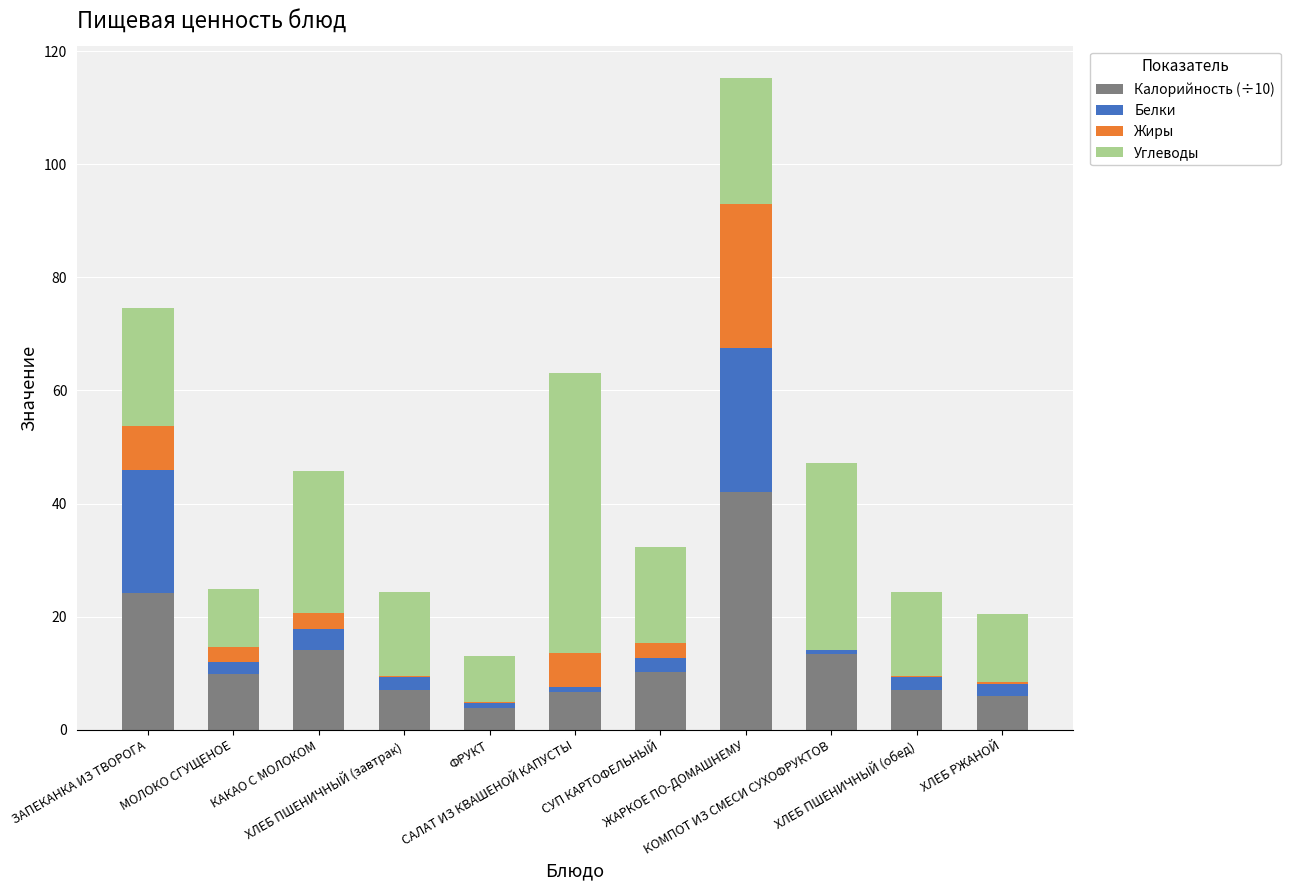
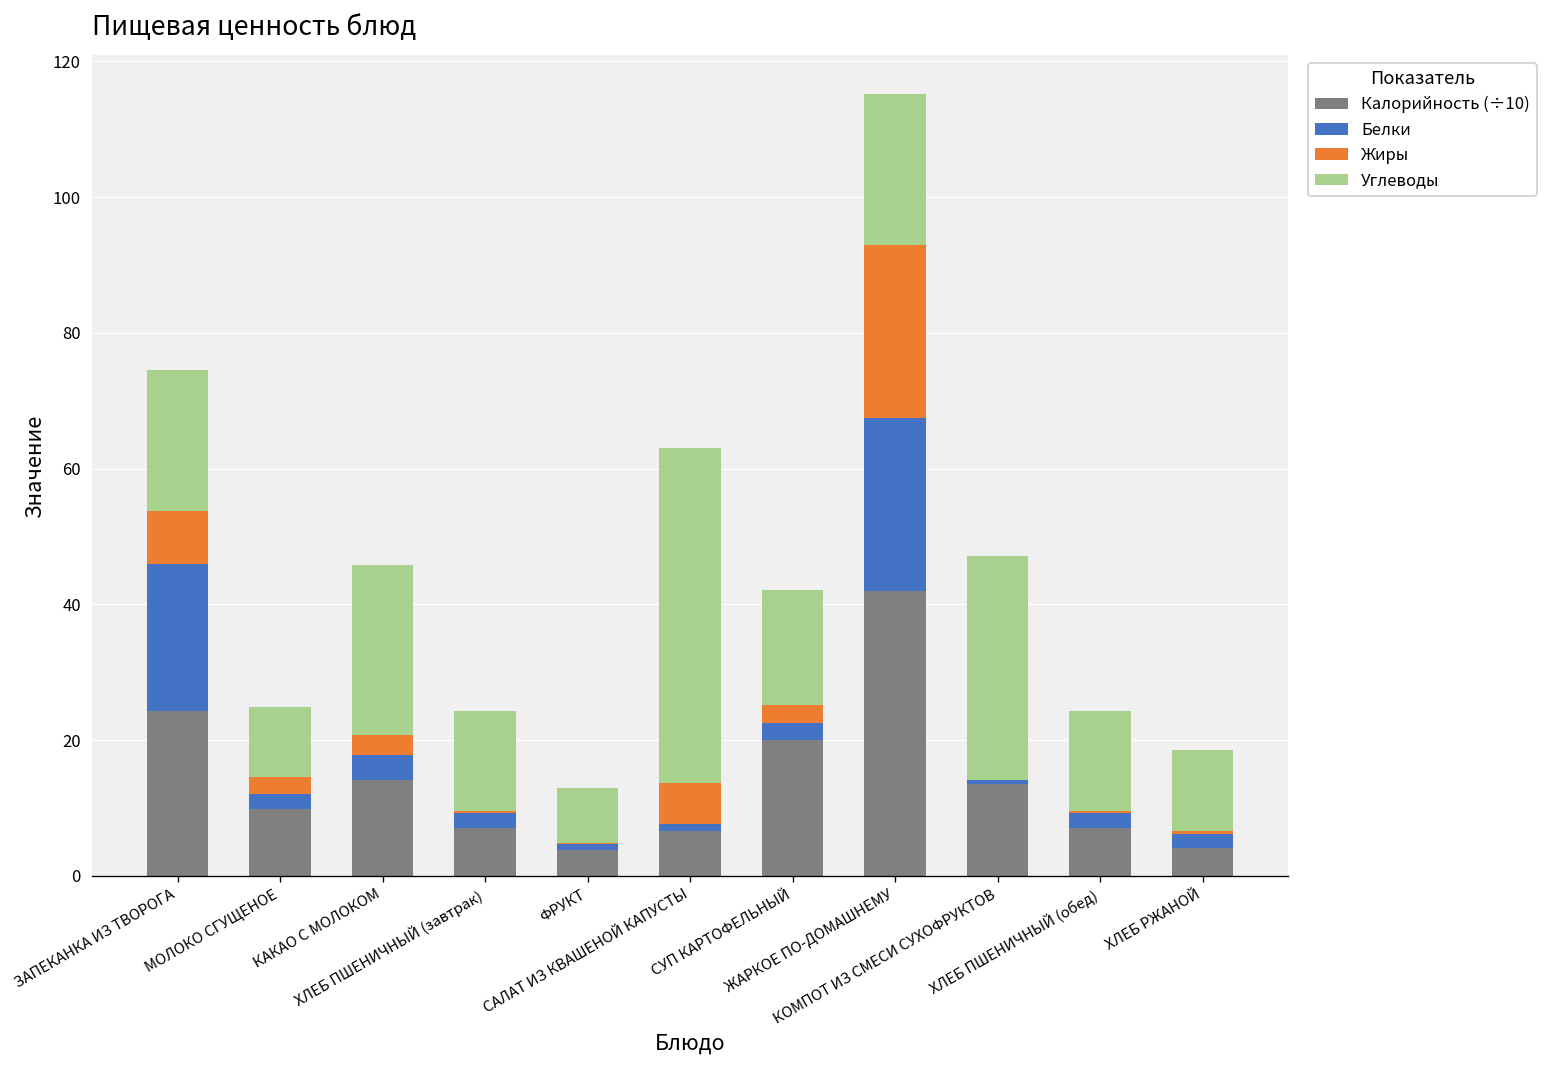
  {
    "Калорийность (÷10)": {
      "ЗАПЕКАНКА ИЗ ТВОРОГА": 24,
      "МОЛОКО СГУЩЕНОЕ": 10,
      "КАКАО С МОЛОКОМ": 14,
      "ХЛЕБ ПШЕНИЧНЫЙ (завтрак)": 7,
      "ФРУКТ": 4,
      "САЛАТ ИЗ КВАШЕНОЙ КАПУСТЫ": 7,
-     "СУП КАРТОФЕЛЬНЫЙ": 10,
+     "СУП КАРТОФЕЛЬНЫЙ": 20,
      "ЖАРКОЕ ПО-ДОМАШНЕМУ": 42,
      "КОМПОТ ИЗ СМЕСИ СУХОФРУКТОВ": 13,
      "ХЛЕБ ПШЕНИЧНЫЙ (обед)": 7,
-     "ХЛЕБ РЖАНОЙ": 6
+     "ХЛЕБ РЖАНОЙ": 4
    },
    "Белки": {
      "ЗАПЕКАНКА ИЗ ТВОРОГА": 22,
      "МОЛОКО СГУЩЕНОЕ": 2,
      "КАКАО С МОЛОКОМ": 4,
      "ХЛЕБ ПШЕНИЧНЫЙ (завтрак)": 2,
      "ФРУКТ": 1,
      "САЛАТ ИЗ КВАШЕНОЙ КАПУСТЫ": 1,
      "СУП КАРТОФЕЛЬНЫЙ": 2,
      "ЖАРКОЕ ПО-ДОМАШНЕМУ": 25,
      "КОМПОТ ИЗ СМЕСИ СУХОФРУКТОВ": 1,
      "ХЛЕБ ПШЕНИЧНЫЙ (обед)": 2,
      "ХЛЕБ РЖАНОЙ": 2
    },
    "Жиры": {
      "ЗАПЕКАНКА ИЗ ТВОРОГА": 8,
      "МОЛОКО СГУЩЕНОЕ": 3,
      "КАКАО С МОЛОКОМ": 3,
      "САЛАТ ИЗ КВАШЕНОЙ КАПУСТЫ": 6,
      "СУП КАРТОФЕЛЬНЫЙ": 3,
      "ЖАРКОЕ ПО-ДОМАШНЕМУ": 25
    },
    "Углеводы": {
      "ЗАПЕКАНКА ИЗ ТВОРОГА": 21,
      "МОЛОКО СГУЩЕНОЕ": 10,
      "КАКАО С МОЛОКОМ": 25,
      "ХЛЕБ ПШЕНИЧНЫЙ (завтрак)": 15,
      "ФРУКТ": 8,
      "САЛАТ ИЗ КВАШЕНОЙ КАПУСТЫ": 49,
      "СУП КАРТОФЕЛЬНЫЙ": 17,
      "ЖАРКОЕ ПО-ДОМАШНЕМУ": 22,
      "КОМПОТ ИЗ СМЕСИ СУХОФРУКТОВ": 33,
      "ХЛЕБ ПШЕНИЧНЫЙ (обед)": 15,
      "ХЛЕБ РЖАНОЙ": 12
    }
  }
